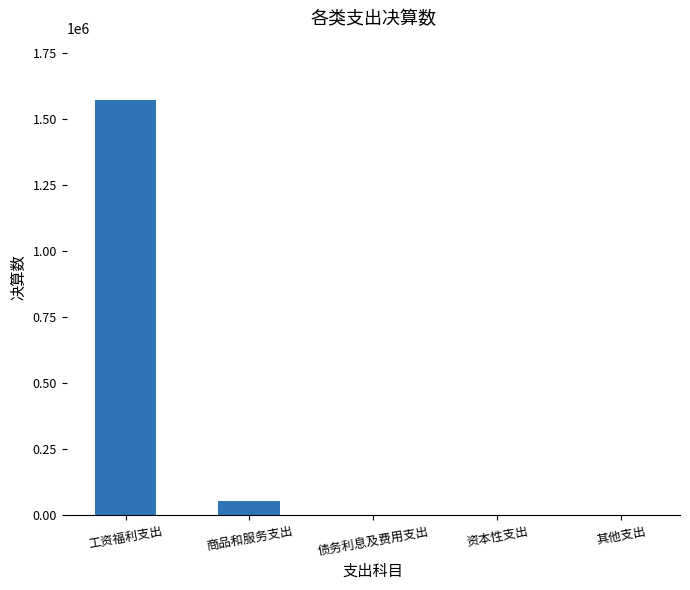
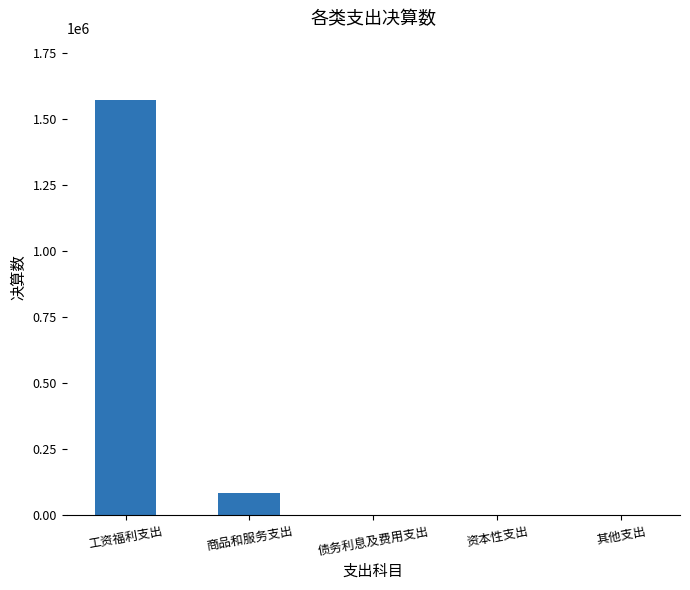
  {
    "工资福利支出": 1570000,
-   "商品和服务支出": 50000,
+   "商品和服务支出": 90000,
    "债务利息及费用支出": 0,
    "资本性支出": 0,
    "其他支出": 0
  }
